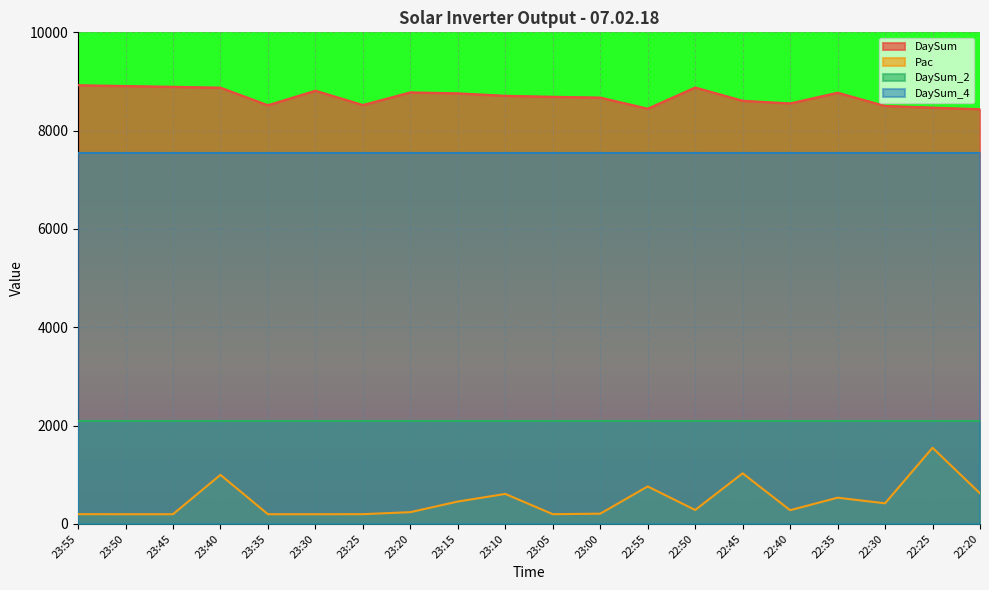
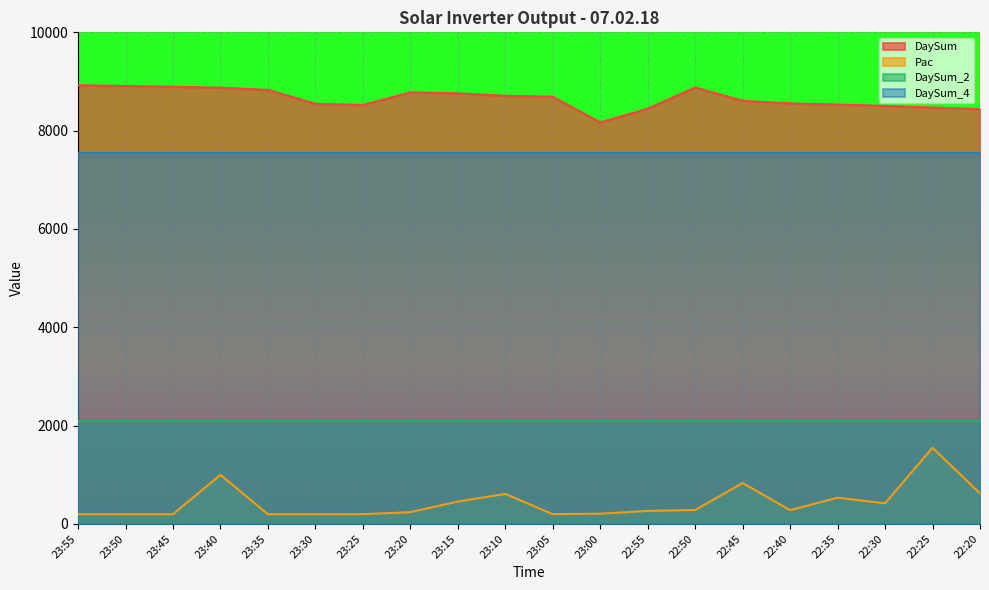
  {
    "DaySum": {
      "23:55": 8900,
      "23:50": 8900,
      "23:45": 8900,
      "23:40": 8900,
-     "23:35": 8500,
-     "23:30": 8800,
+     "23:35": 8800,
+     "23:30": 8500,
      "23:25": 8500,
      "23:20": 8800,
      "23:15": 8800,
      "23:10": 8700,
      "23:05": 8700,
-     "23:00": 8700,
+     "23:00": 8200,
      "22:55": 8400,
      "22:50": 8900,
      "22:45": 8600,
      "22:40": 8600,
-     "22:35": 8800,
+     "22:35": 8500,
      "22:30": 8500,
      "22:25": 8500,
      "22:20": 8400
    },
    "Pac": {
      "23:55": 200,
      "23:50": 200,
      "23:45": 200,
      "23:40": 1000,
      "23:35": 200,
      "23:30": 200,
      "23:25": 200,
      "23:20": 200,
      "23:15": 500,
      "23:10": 600,
      "23:05": 200,
      "23:00": 200,
-     "22:55": 800,
+     "22:55": 300,
      "22:50": 300,
-     "22:45": 1000,
+     "22:45": 800,
      "22:40": 300,
      "22:35": 500,
      "22:30": 400,
      "22:25": 1500,
      "22:20": 600
    },
    "DaySum_2": {
      "23:55": 2100,
      "23:50": 2100,
      "23:45": 2100,
      "23:40": 2100,
      "23:35": 2100,
      "23:30": 2100,
      "23:25": 2100,
      "23:20": 2100,
      "23:15": 2100,
      "23:10": 2100,
      "23:05": 2100,
      "23:00": 2100,
      "22:55": 2100,
      "22:50": 2100,
      "22:45": 2100,
      "22:40": 2100,
      "22:35": 2100,
      "22:30": 2100,
      "22:25": 2100,
      "22:20": 2100
    },
    "DaySum_4": {
      "23:55": 7500,
      "23:50": 7500,
      "23:45": 7500,
      "23:40": 7500,
      "23:35": 7500,
      "23:30": 7500,
      "23:25": 7500,
      "23:20": 7500,
      "23:15": 7500,
      "23:10": 7500,
      "23:05": 7500,
      "23:00": 7500,
      "22:55": 7500,
      "22:50": 7500,
      "22:45": 7500,
      "22:40": 7500,
      "22:35": 7500,
      "22:30": 7500,
      "22:25": 7500,
      "22:20": 7500
    }
  }
